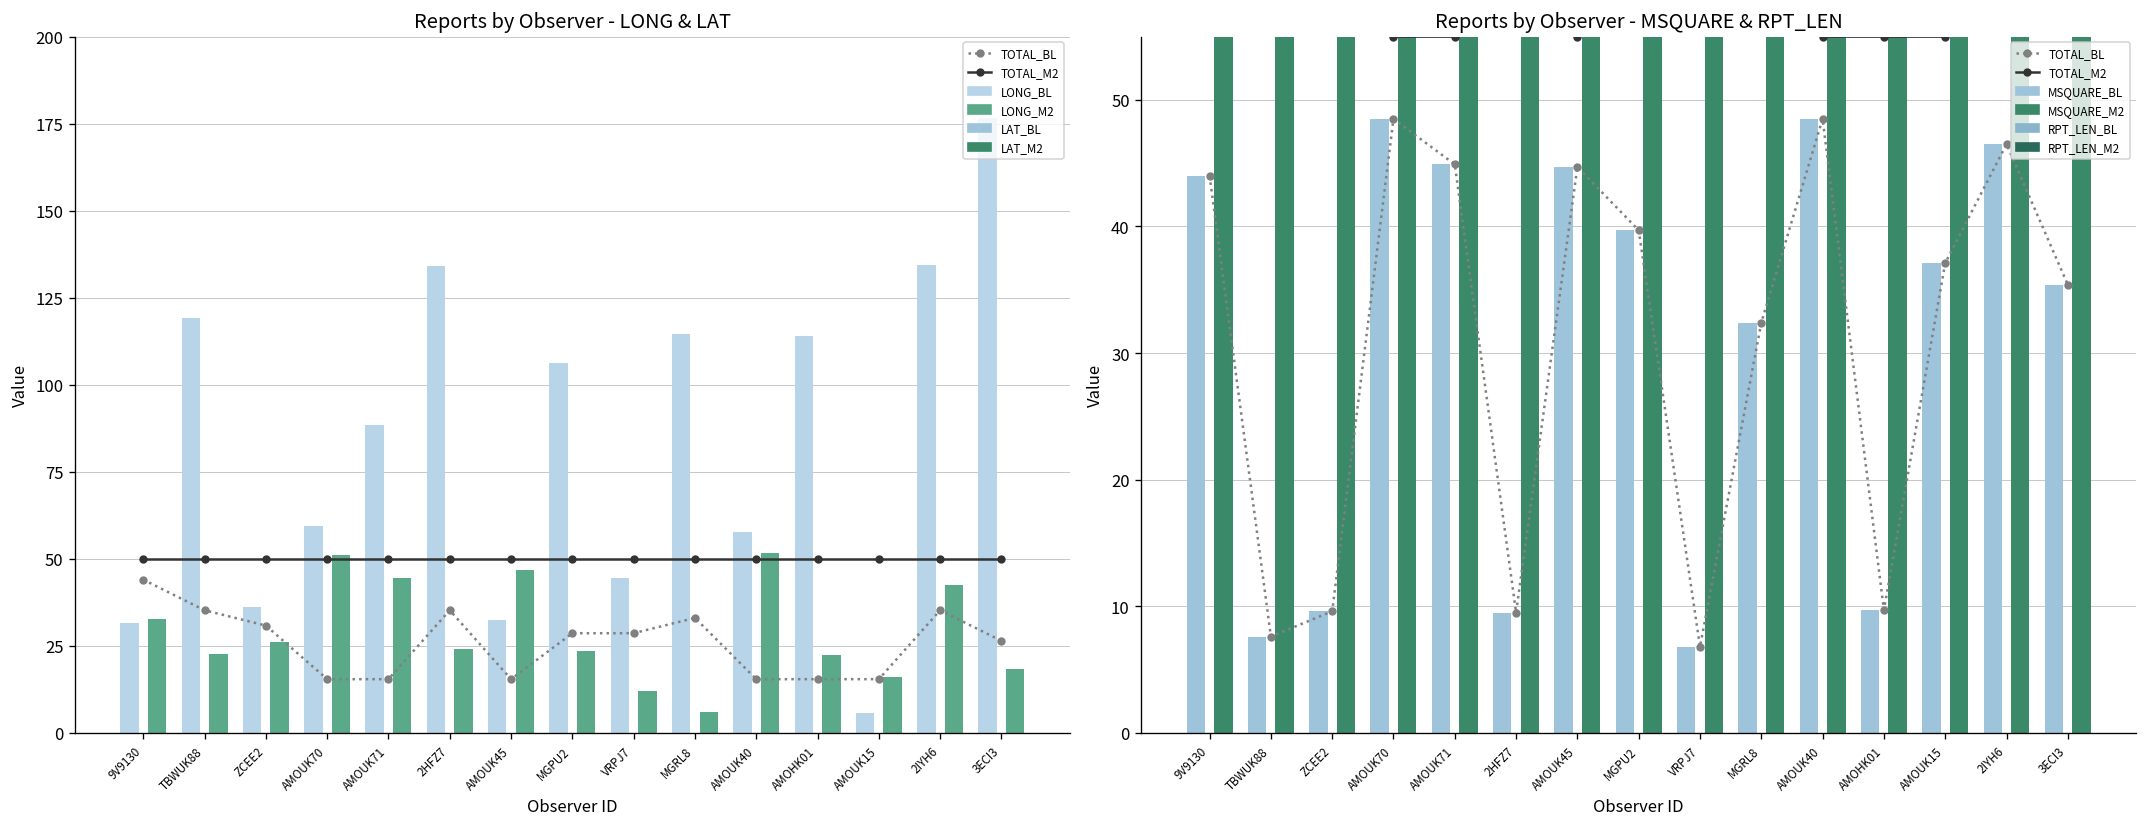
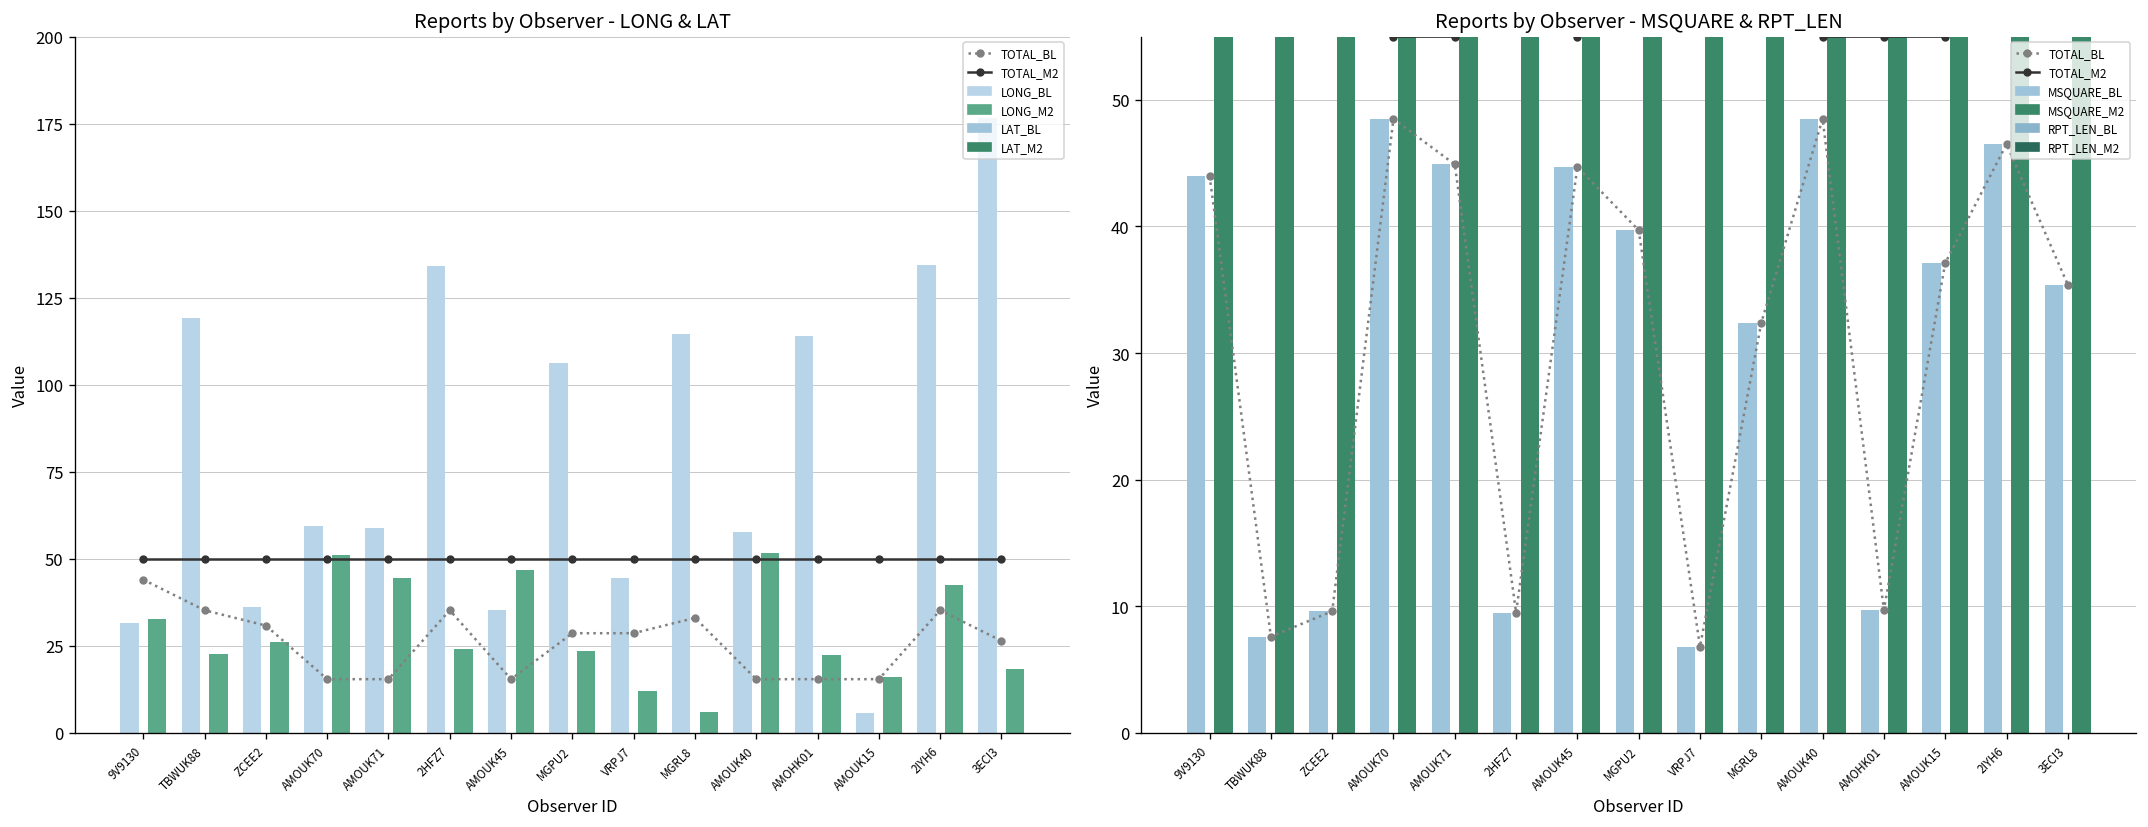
  {
    "Reports by Observer - LONG & LAT": {
      "LONG_BL": {
        "9V9130": 32,
        "TBWUK88": 119,
        "ZCEE2": 36,
        "AMOUK70": 59,
-       "AMOUK71": 88,
+       "AMOUK71": 59,
        "2HFZ7": 134,
-       "AMOUK45": 32,
+       "AMOUK45": 35,
        "MGPU2": 106,
        "VRPJ7": 45,
        "MGRL8": 115,
        "AMOUK40": 58,
        "AMOHK01": 114,
        "AMOUK15": 6,
        "2IYH6": 135
      },
      "TOTAL_M2": {
        "9V9130": 50,
        "TBWUK88": 50,
        "ZCEE2": 50,
        "AMOUK70": 50,
        "AMOUK71": 50,
        "2HFZ7": 50,
        "AMOUK45": 50,
        "MGPU2": 50,
        "VRPJ7": 50,
        "MGRL8": 50,
        "AMOUK40": 50,
        "AMOHK01": 50,
        "AMOUK15": 50,
        "2IYH6": 50,
        "3ECI3": 50
      }
    },
    "Reports by Observer - MSQUARE & RPT_LEN": {
      "MSQUARE_BL": {
        "9V9130": 44.0,
        "TBWUK88": 7.6,
        "ZCEE2": 9.6,
        "AMOUK70": 48.5,
        "AMOUK71": 44.9,
        "2HFZ7": 9.5,
        "AMOUK45": 44.7,
        "MGPU2": 39.7,
        "VRPJ7": 6.8,
        "MGRL8": 32.4,
        "AMOUK40": 48.5,
        "AMOHK01": 9.7,
        "AMOUK15": 37.1,
        "2IYH6": 46.5,
        "3ECI3": 35.4
      },
      "TOTAL_BL": {
        "9V9130": 44.0,
        "TBWUK88": 7.6,
        "ZCEE2": 9.6,
        "AMOUK70": 48.5,
        "AMOUK71": 44.9,
        "2HFZ7": 9.5,
        "AMOUK45": 44.7,
        "MGPU2": 39.7,
        "VRPJ7": 6.8,
        "MGRL8": 32.4,
        "AMOUK40": 48.5,
        "AMOHK01": 9.7,
        "AMOUK15": 37.1,
        "2IYH6": 46.5,
        "3ECI3": 35.4
      },
      "TOTAL_M2": {
        "AMOUK70": 55.0,
        "AMOUK71": 55.0,
        "AMOUK45": 55.0,
        "AMOUK40": 55.0,
        "AMOHK01": 55.0,
        "AMOUK15": 55.0
      },
      "RPT_LEN_M2": {
        "AMOUK70": 55.0,
        "AMOUK71": 55.0,
        "AMOUK45": 55.0,
        "AMOUK40": 55.0,
        "AMOHK01": 55.0,
        "AMOUK15": 55.0
      }
    }
  }
